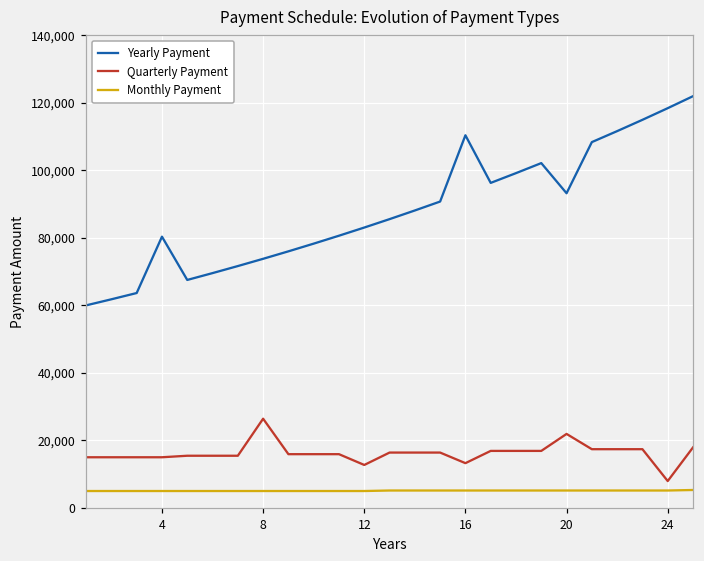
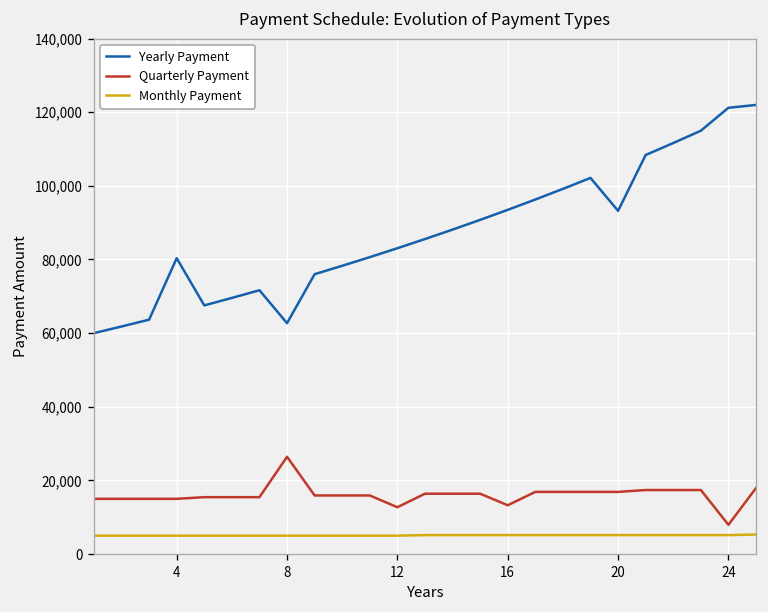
  {
    "Yearly Payment": {
      "4": "80,000",
-     "8": "74,000",
+     "8": "63,000",
      "12": "83,000",
-     "16": "110,000",
+     "16": "93,000",
      "20": "93,000",
-     "24": "118,000"
+     "24": "121,000"
    },
    "Quarterly Payment": {
      "4": "15,000",
      "8": "26,000",
      "12": "13,000",
      "16": "13,000",
-     "20": "22,000",
+     "20": "17,000",
      "24": "8,000"
    },
    "Monthly Payment": {
      "4": "5,000",
      "8": "5,000",
      "12": "5,000",
      "16": "5,000",
      "20": "5,000",
      "24": "5,000"
    }
  }
